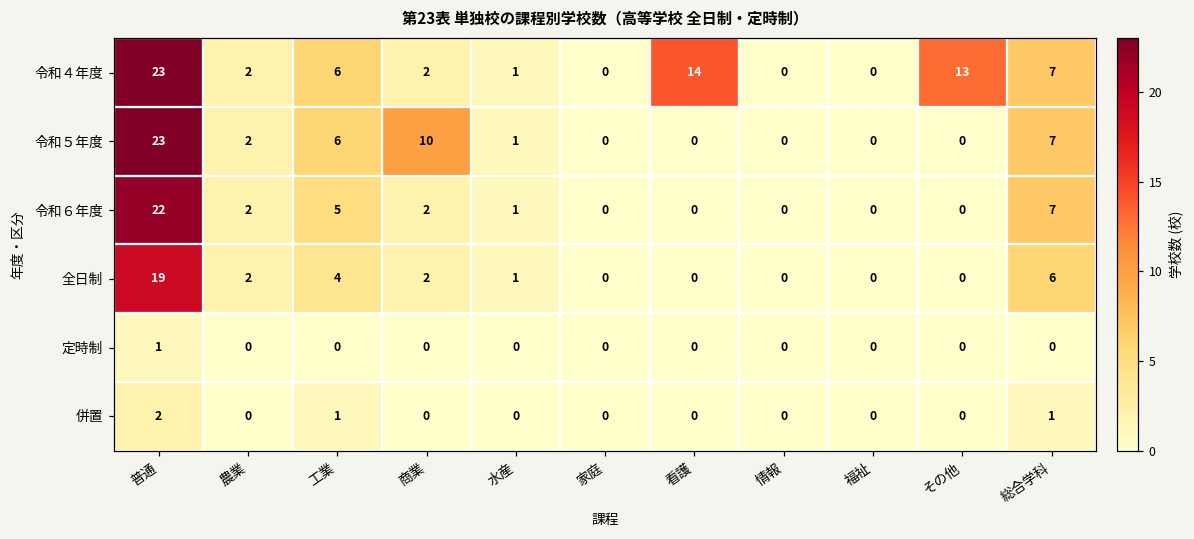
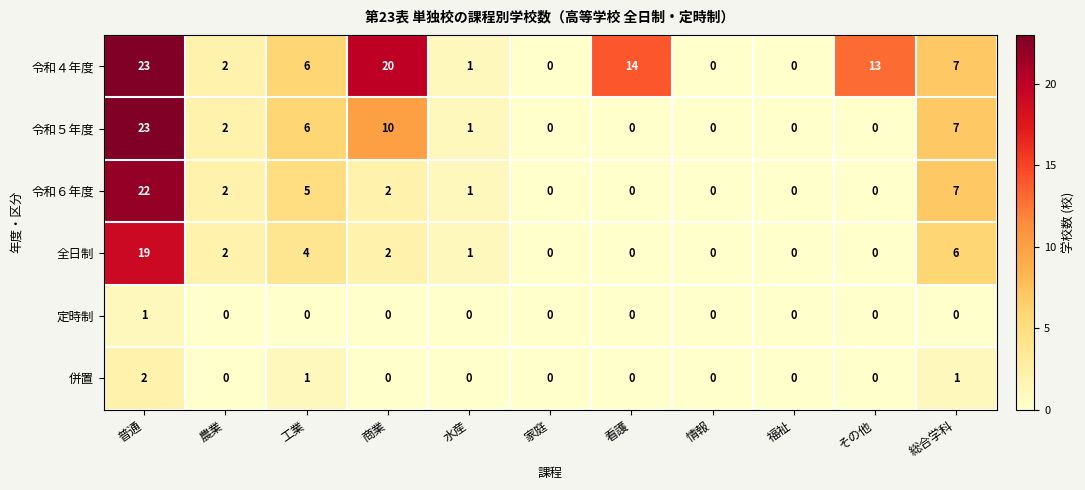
  {
    "令和４年度": {
      "普通": 23,
      "農業": 2,
      "工業": 6,
-     "商業": 2,
+     "商業": 20,
      "水産": 1,
      "家庭": 0,
      "看護": 14,
      "情報": 0,
      "福祉": 0,
      "その他": 13,
      "総合学科": 7
    },
    "令和５年度": {
      "普通": 23,
      "農業": 2,
      "工業": 6,
      "商業": 10,
      "水産": 1,
      "家庭": 0,
      "看護": 0,
      "情報": 0,
      "福祉": 0,
      "その他": 0,
      "総合学科": 7
    },
    "令和６年度": {
      "普通": 22,
      "農業": 2,
      "工業": 5,
      "商業": 2,
      "水産": 1,
      "家庭": 0,
      "看護": 0,
      "情報": 0,
      "福祉": 0,
      "その他": 0,
      "総合学科": 7
    },
    "全日制": {
      "普通": 19,
      "農業": 2,
      "工業": 4,
      "商業": 2,
      "水産": 1,
      "家庭": 0,
      "看護": 0,
      "情報": 0,
      "福祉": 0,
      "その他": 0,
      "総合学科": 6
    },
    "定時制": {
      "普通": 1,
      "農業": 0,
      "工業": 0,
      "商業": 0,
      "水産": 0,
      "家庭": 0,
      "看護": 0,
      "情報": 0,
      "福祉": 0,
      "その他": 0,
      "総合学科": 0
    },
    "併置": {
      "普通": 2,
      "農業": 0,
      "工業": 1,
      "商業": 0,
      "水産": 0,
      "家庭": 0,
      "看護": 0,
      "情報": 0,
      "福祉": 0,
      "その他": 0,
      "総合学科": 1
    }
  }
